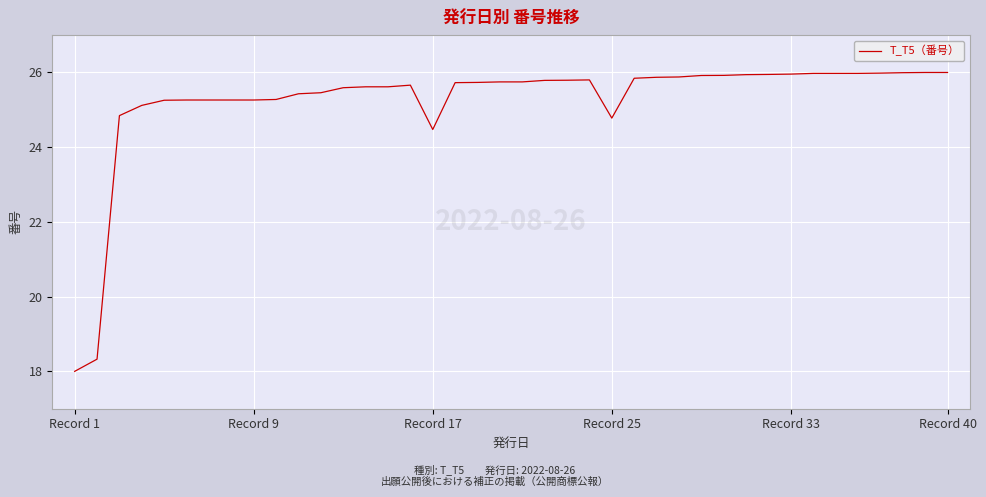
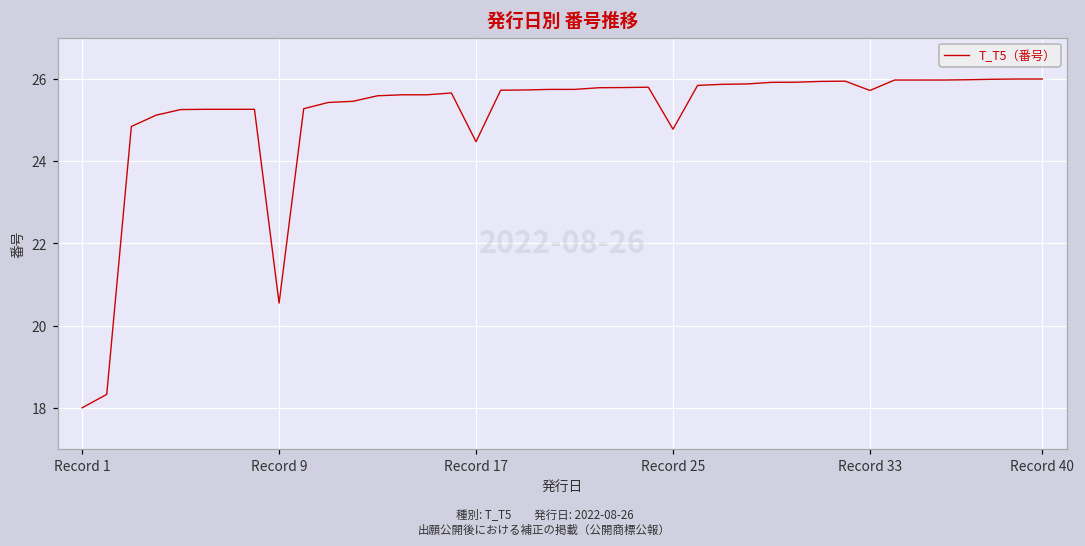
  {
    "Record 1": 18.0,
-   "Record 9": 25.3,
+   "Record 9": 20.5,
    "Record 17": 24.5,
    "Record 25": 24.8,
-   "Record 33": 26.0,
+   "Record 33": 25.7,
    "Record 40": 26.0
  }
